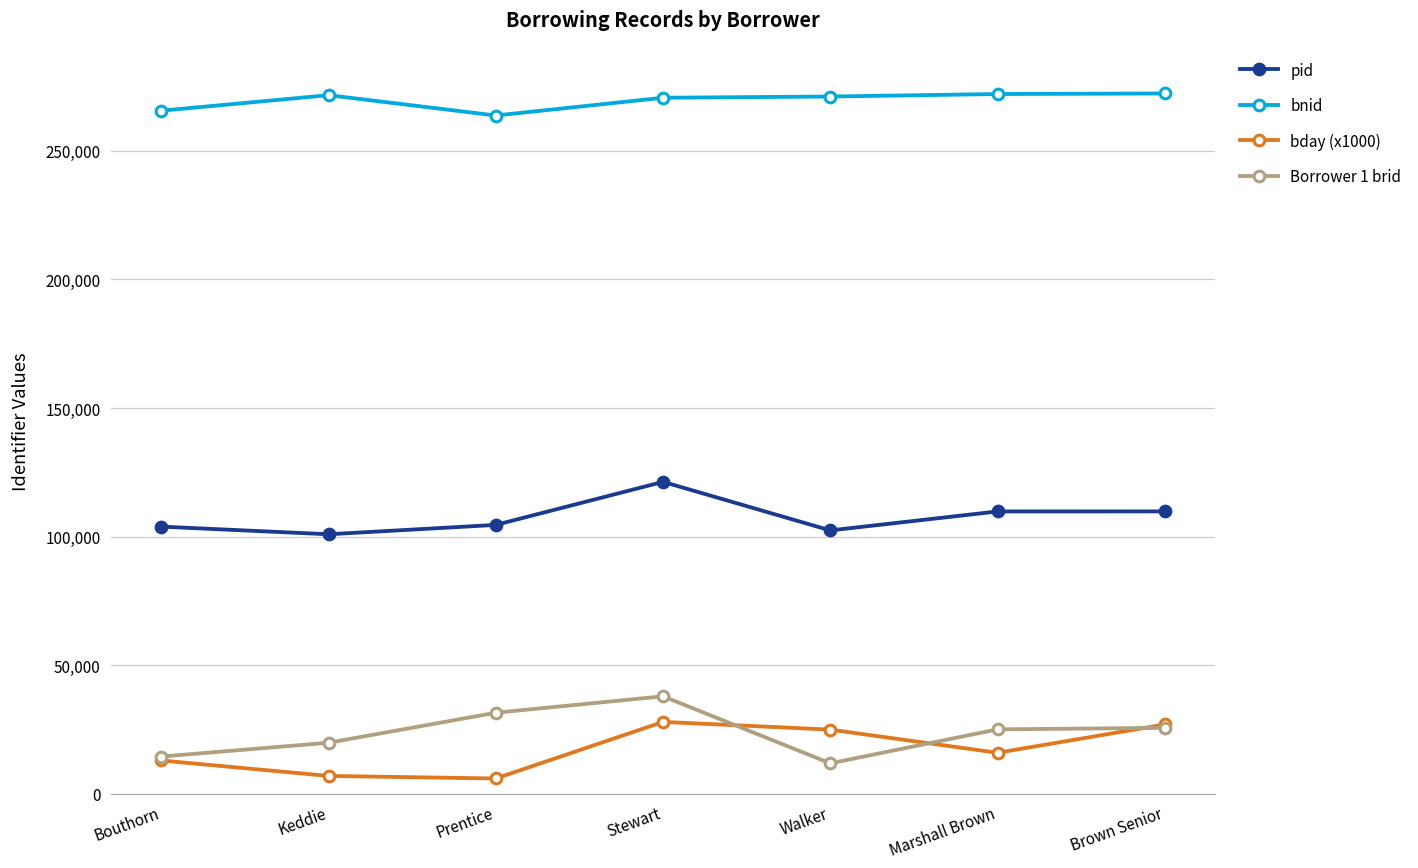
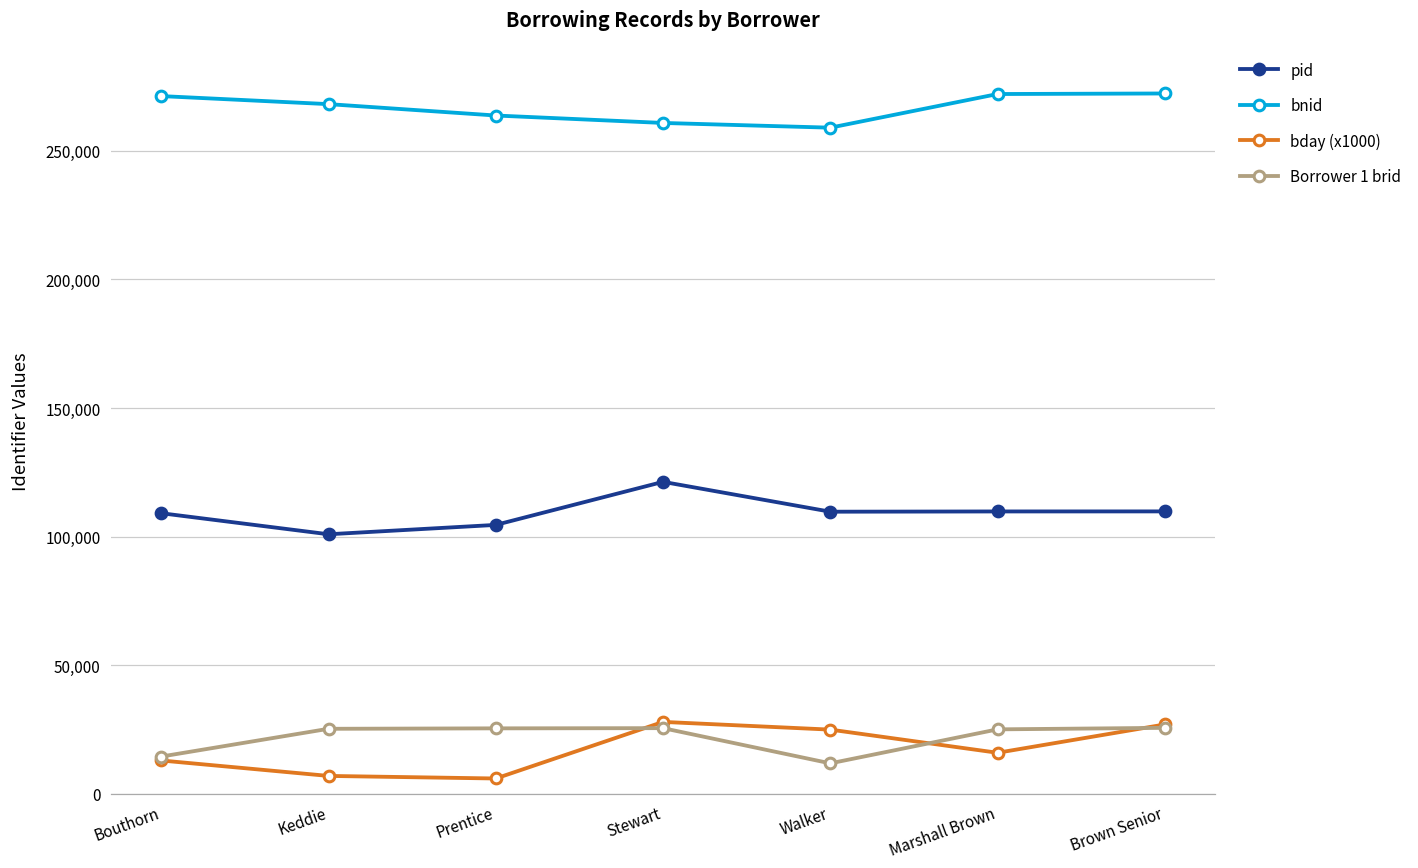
  {
    "pid": {
-     "Bouthorn": "104,000",
+     "Bouthorn": "109,000",
      "Keddie": "101,000",
      "Prentice": "105,000",
      "Stewart": "121,000",
-     "Walker": "102,000",
+     "Walker": "110,000",
      "Marshall Brown": "110,000",
      "Brown Senior": "110,000"
    },
    "bnid": {
-     "Bouthorn": "266,000",
-     "Keddie": "272,000",
+     "Bouthorn": "271,000",
+     "Keddie": "268,000",
      "Prentice": "264,000",
-     "Stewart": "271,000",
-     "Walker": "271,000",
+     "Stewart": "261,000",
+     "Walker": "259,000",
      "Marshall Brown": "272,000",
      "Brown Senior": "272,000"
    },
    "bday (x1000)": {
      "Bouthorn": "13,000",
      "Keddie": "7,000",
      "Prentice": "6,000",
      "Stewart": "28,000",
      "Walker": "25,000",
      "Marshall Brown": "16,000",
      "Brown Senior": "27,000"
    },
    "Borrower 1 brid": {
      "Bouthorn": "15,000",
-     "Keddie": "20,000",
-     "Prentice": "32,000",
-     "Stewart": "38,000",
+     "Keddie": "25,000",
+     "Prentice": "25,000",
+     "Stewart": "26,000",
      "Walker": "12,000",
      "Marshall Brown": "25,000",
      "Brown Senior": "26,000"
    }
  }
